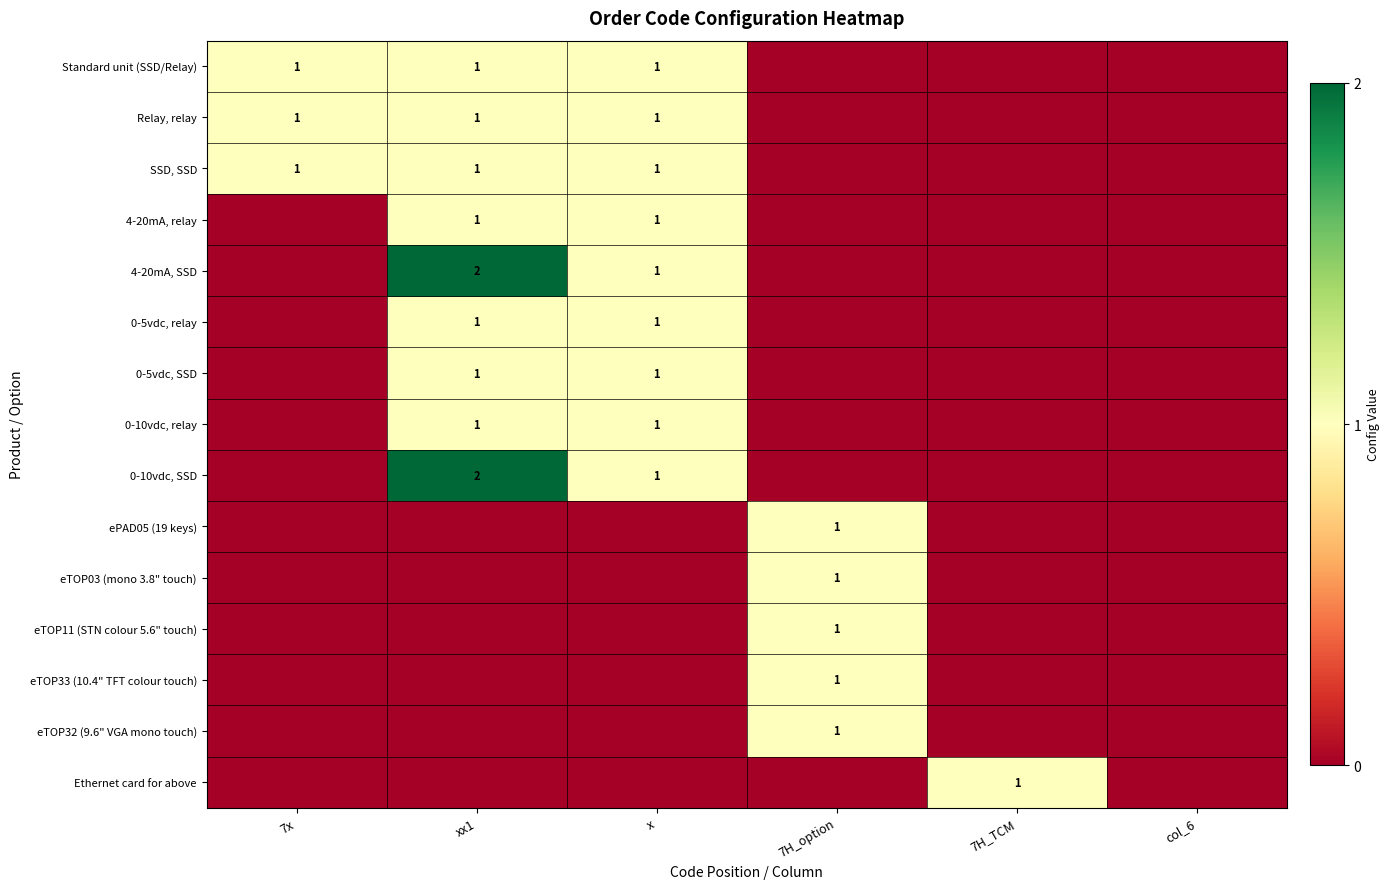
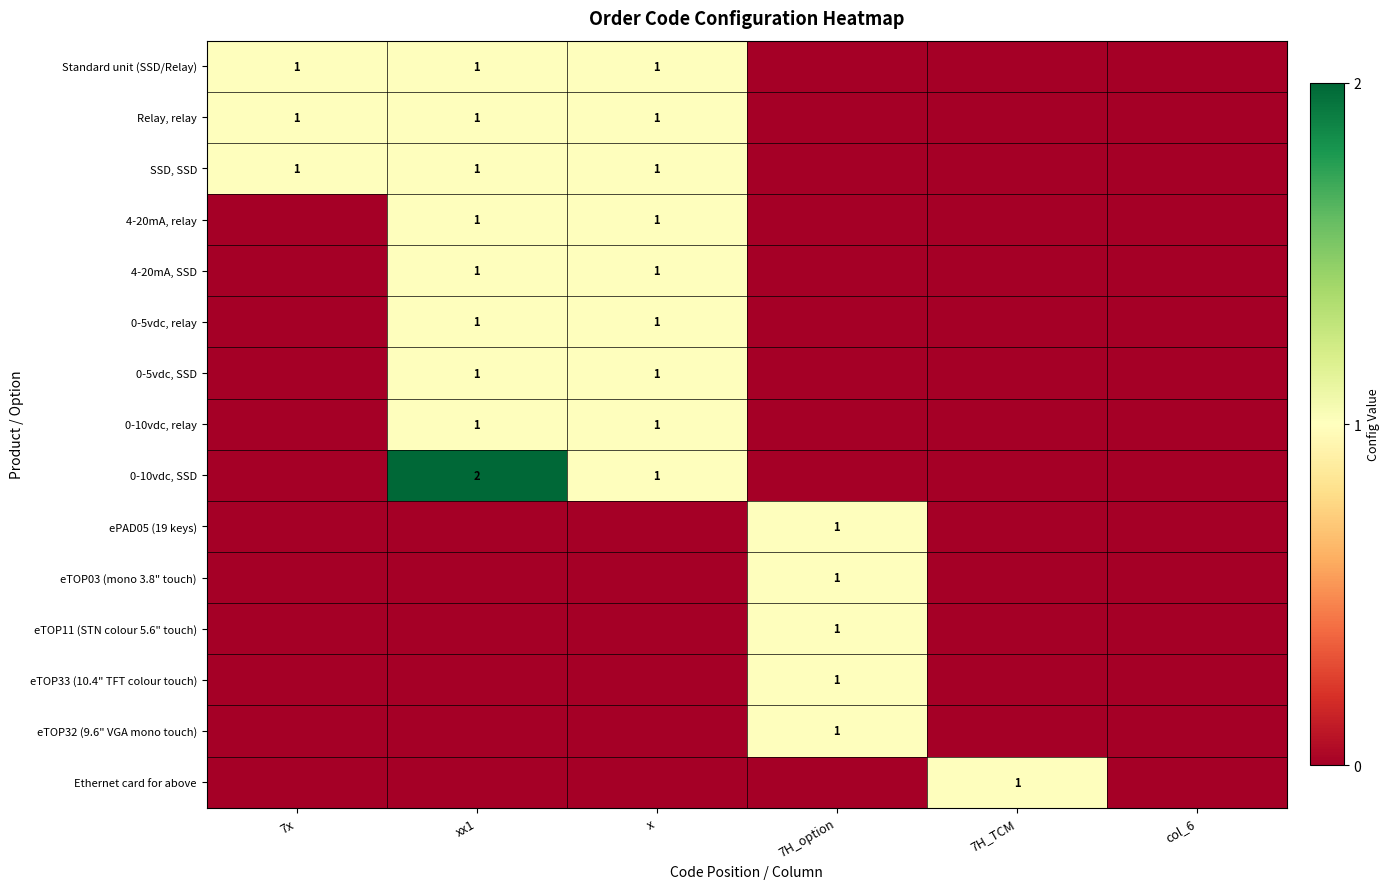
  {
    "Standard unit (SSD/Relay)": {
      "7x": 1,
      "xx1": 1,
      "x": 1
    },
    "Relay, relay": {
      "7x": 1,
      "xx1": 1,
      "x": 1
    },
    "SSD, SSD": {
      "7x": 1,
      "xx1": 1,
      "x": 1
    },
    "4-20mA, relay": {
      "xx1": 1,
      "x": 1
    },
    "4-20mA, SSD": {
-     "xx1": 2,
+     "xx1": 1,
      "x": 1
    },
    "0-5vdc, relay": {
      "xx1": 1,
      "x": 1
    },
    "0-5vdc, SSD": {
      "xx1": 1,
      "x": 1
    },
    "0-10vdc, relay": {
      "xx1": 1,
      "x": 1
    },
    "0-10vdc, SSD": {
      "xx1": 2,
      "x": 1
    },
    "ePAD05 (19 keys)": {
      "7H_option": 1
    },
    "eTOP03 (mono 3.8\" touch)": {
      "7H_option": 1
    },
    "eTOP11 (STN colour 5.6\" touch)": {
      "7H_option": 1
    },
    "eTOP33 (10.4\" TFT colour touch)": {
      "7H_option": 1
    },
    "eTOP32 (9.6\" VGA mono touch)": {
      "7H_option": 1
    },
    "Ethernet card for above": {
      "7H_TCM": 1
    }
  }
